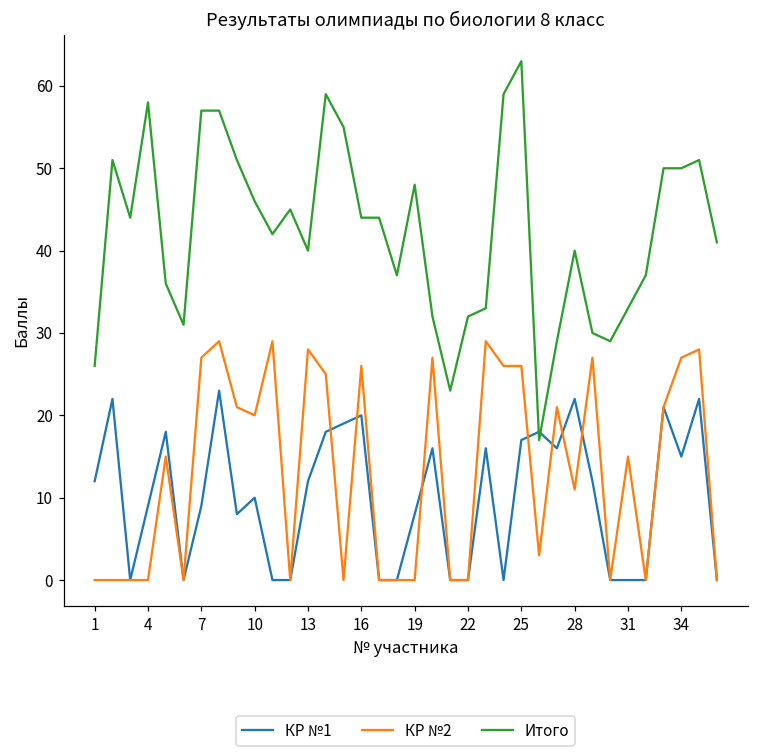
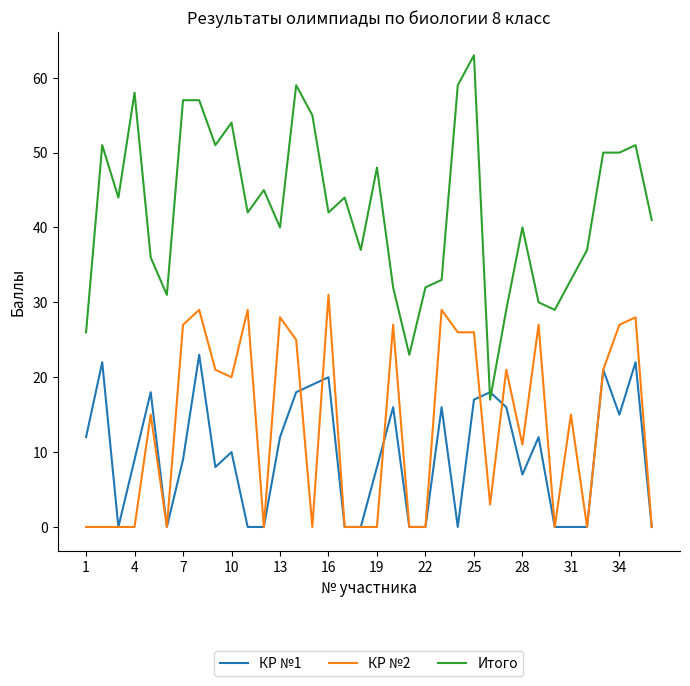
  {
    "КР №1": {
      "1": 12,
      "4": 9,
      "7": 9,
      "10": 10,
      "13": 12,
      "16": 20,
      "19": 8,
      "25": 17,
-     "28": 22,
+     "28": 7,
      "31": 0,
      "34": 15
    },
    "КР №2": {
      "1": 0,
      "4": 0,
      "7": 27,
      "10": 20,
      "13": 28,
-     "16": 26,
+     "16": 31,
      "19": 0,
      "25": 26,
      "28": 11,
      "31": 15,
      "34": 27
    },
    "Итого": {
      "1": 26,
      "4": 58,
      "7": 57,
-     "10": 46,
+     "10": 54,
      "13": 40,
-     "16": 44,
+     "16": 42,
      "19": 48,
      "22": 32,
      "25": 63,
      "28": 40,
      "31": 33,
      "34": 50
    }
  }
